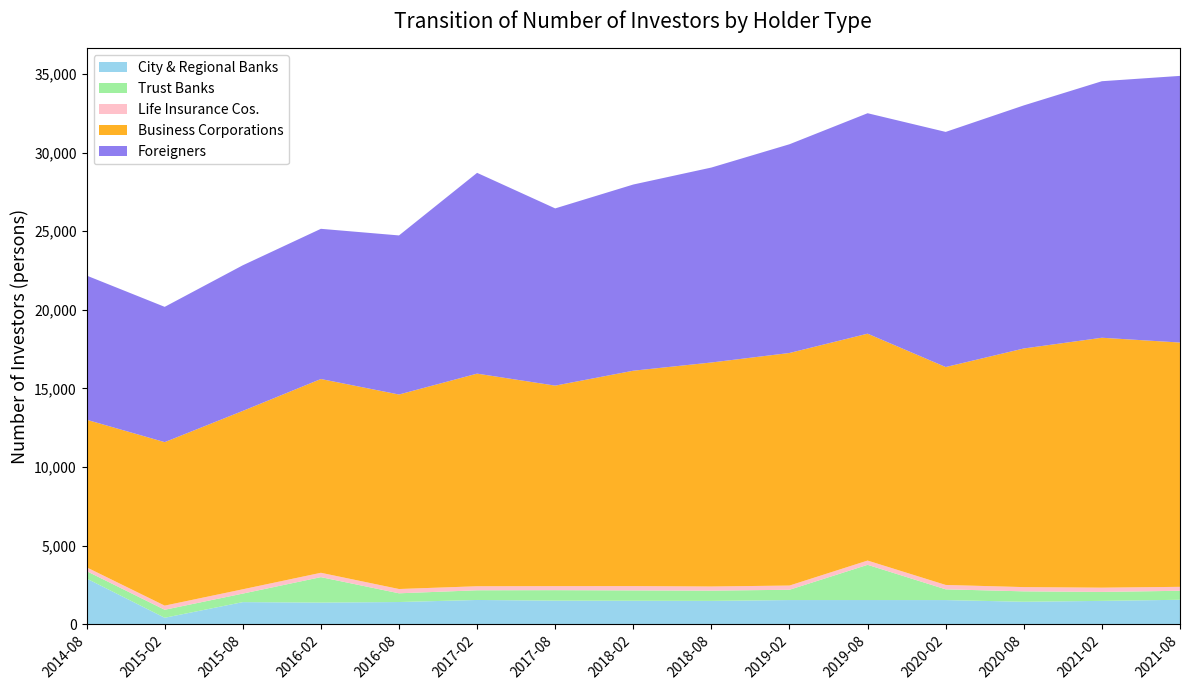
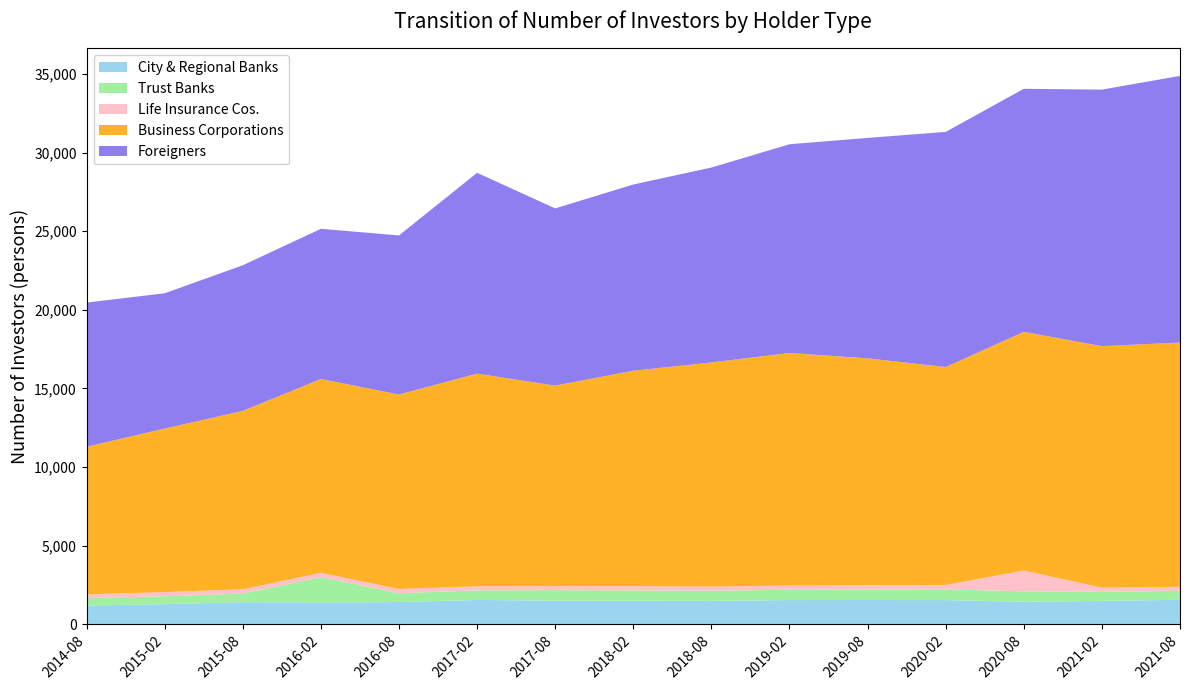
  {
    "City & Regional Banks": {
-     "2014-08": "2,900",
-     "2015-02": "400",
+     "2014-08": "1,200",
+     "2015-02": "1,300",
      "2015-08": "1,400",
      "2016-02": "1,400",
      "2016-08": "1,400",
      "2017-02": "1,500",
      "2017-08": "1,500",
      "2018-02": "1,500",
      "2018-08": "1,500",
      "2019-02": "1,500",
      "2019-08": "1,500",
      "2020-02": "1,500",
      "2020-08": "1,400",
      "2021-02": "1,500",
      "2021-08": "1,600"
    },
    "Trust Banks": {
      "2014-08": "500",
      "2015-02": "500",
      "2015-08": "500",
      "2016-02": "1,600",
      "2016-08": "600",
      "2017-02": "600",
      "2017-08": "700",
      "2018-02": "700",
      "2018-08": "700",
      "2019-02": "700",
-     "2019-08": "2,200",
+     "2019-08": "700",
      "2020-02": "700",
      "2020-08": "700",
      "2021-02": "600",
      "2021-08": "600"
    },
    "Life Insurance Cos.": {
      "2014-08": "200",
      "2015-02": "300",
      "2015-08": "300",
      "2016-02": "300",
      "2016-08": "300",
      "2017-02": "300",
      "2017-08": "300",
      "2018-02": "300",
      "2018-08": "300",
      "2019-02": "300",
      "2019-08": "300",
      "2020-02": "300",
-     "2020-08": "300",
+     "2020-08": "1,300",
      "2021-02": "300",
      "2021-08": "300"
    },
    "Business Corporations": {
      "2014-08": "9,400",
      "2015-02": "10,400",
      "2015-08": "11,400",
      "2016-02": "12,300",
      "2016-08": "12,400",
      "2017-02": "13,500",
      "2017-08": "12,800",
      "2018-02": "13,700",
      "2018-08": "14,300",
      "2019-02": "14,800",
      "2019-08": "14,400",
      "2020-02": "13,900",
      "2020-08": "15,200",
-     "2021-02": "15,900",
+     "2021-02": "15,400",
      "2021-08": "15,500"
    },
    "Foreigners": {
      "2014-08": "9,200",
      "2015-02": "8,600",
      "2015-08": "9,300",
      "2016-02": "9,600",
      "2016-08": "10,100",
      "2017-02": "12,800",
      "2017-08": "11,300",
      "2018-02": "11,800",
      "2018-08": "12,400",
      "2019-02": "13,300",
      "2019-08": "14,000",
      "2020-02": "15,000",
      "2020-08": "15,500",
      "2021-02": "16,300",
      "2021-08": "17,000"
    }
  }
